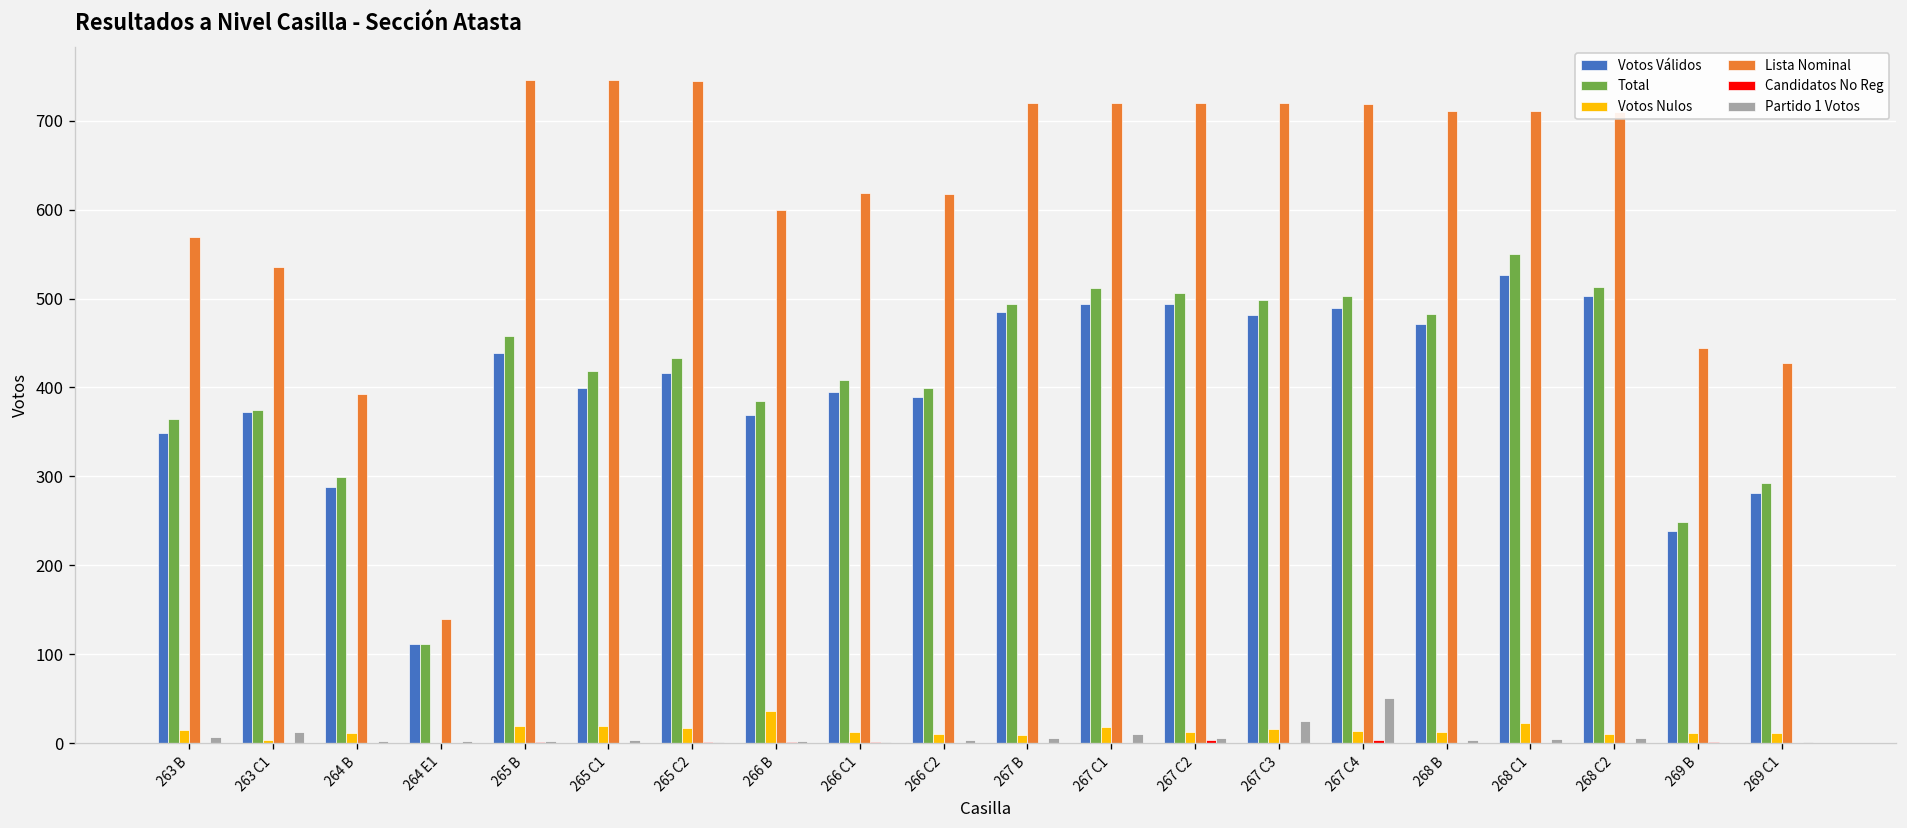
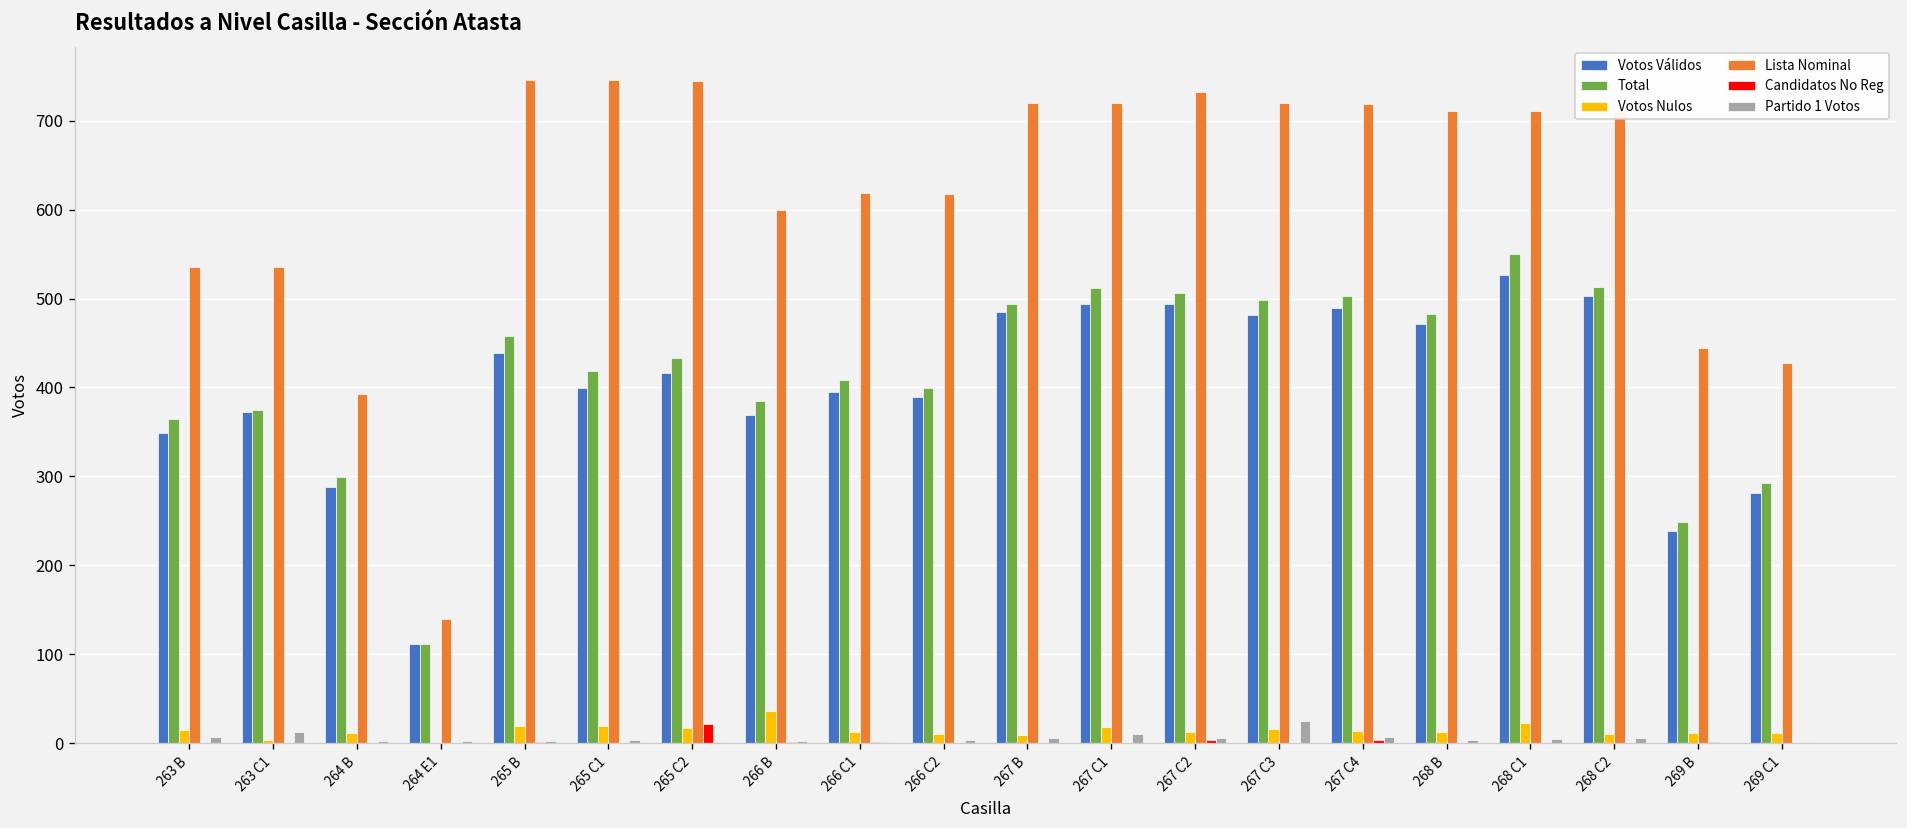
  {
    "Votos Válidos": {
      "263 B": 350,
      "263 C1": 370,
      "264 B": 290,
      "264 E1": 110,
      "265 B": 440,
      "265 C1": 400,
      "265 C2": 420,
      "266 B": 370,
      "266 C1": 400,
      "266 C2": 390,
      "267 B": 490,
      "267 C1": 490,
      "267 C2": 490,
      "267 C3": 480,
      "267 C4": 490,
      "268 B": 470,
      "268 C1": 530,
      "268 C2": 500,
      "269 B": 240,
      "269 C1": 280
    },
    "Total": {
      "263 B": 360,
      "263 C1": 380,
      "264 B": 300,
      "264 E1": 110,
      "265 B": 460,
      "265 C1": 420,
      "265 C2": 430,
      "266 B": 390,
      "266 C1": 410,
      "266 C2": 400,
      "267 B": 490,
      "267 C1": 510,
      "267 C2": 510,
      "267 C3": 500,
      "267 C4": 500,
      "268 B": 480,
      "268 C1": 550,
      "268 C2": 510,
      "269 B": 250,
      "269 C1": 290
    },
    "Votos Nulos": {
      "263 B": 20,
      "264 B": 10,
      "264 E1": 0,
      "265 B": 20,
      "265 C1": 20,
      "265 C2": 20,
      "266 B": 40,
      "266 C1": 10,
      "266 C2": 10,
      "267 B": 10,
      "267 C1": 20,
      "267 C2": 10,
      "267 C3": 20,
      "267 C4": 10,
      "268 B": 10,
      "268 C1": 20,
      "268 C2": 10,
      "269 B": 10,
      "269 C1": 10
    },
    "Lista Nominal": {
-     "263 B": 570,
+     "263 B": 540,
      "263 C1": 540,
      "264 B": 390,
      "264 E1": 140,
      "265 B": 750,
      "265 C1": 750,
      "265 C2": 750,
      "266 B": 600,
      "266 C1": 620,
      "266 C2": 620,
      "267 B": 720,
      "267 C1": 720,
-     "267 C2": 720,
+     "267 C2": 730,
      "267 C3": 720,
      "267 C4": 720,
      "268 B": 710,
      "268 C1": 710,
      "269 B": 440,
      "269 C1": 430
    },
    "Candidatos No Reg": {
      "263 B": 0,
      "263 C1": 0,
      "264 B": 0,
      "264 E1": 0,
      "265 C1": 0,
-     "265 C2": 0,
+     "265 C2": 20,
      "266 C2": 0,
      "267 B": 0,
      "267 C1": 0,
      "267 C3": 0,
      "268 B": 0,
      "268 C1": 0,
      "268 C2": 0,
      "269 C1": 0
    },
    "Partido 1 Votos": {
      "263 B": 10,
      "263 C1": 10,
      "267 B": 10,
      "267 C1": 10,
      "267 C2": 10,
      "267 C3": 30,
-     "267 C4": 50,
+     "267 C4": 10,
      "268 C1": 10,
      "268 C2": 10,
      "269 B": 0
    }
  }
